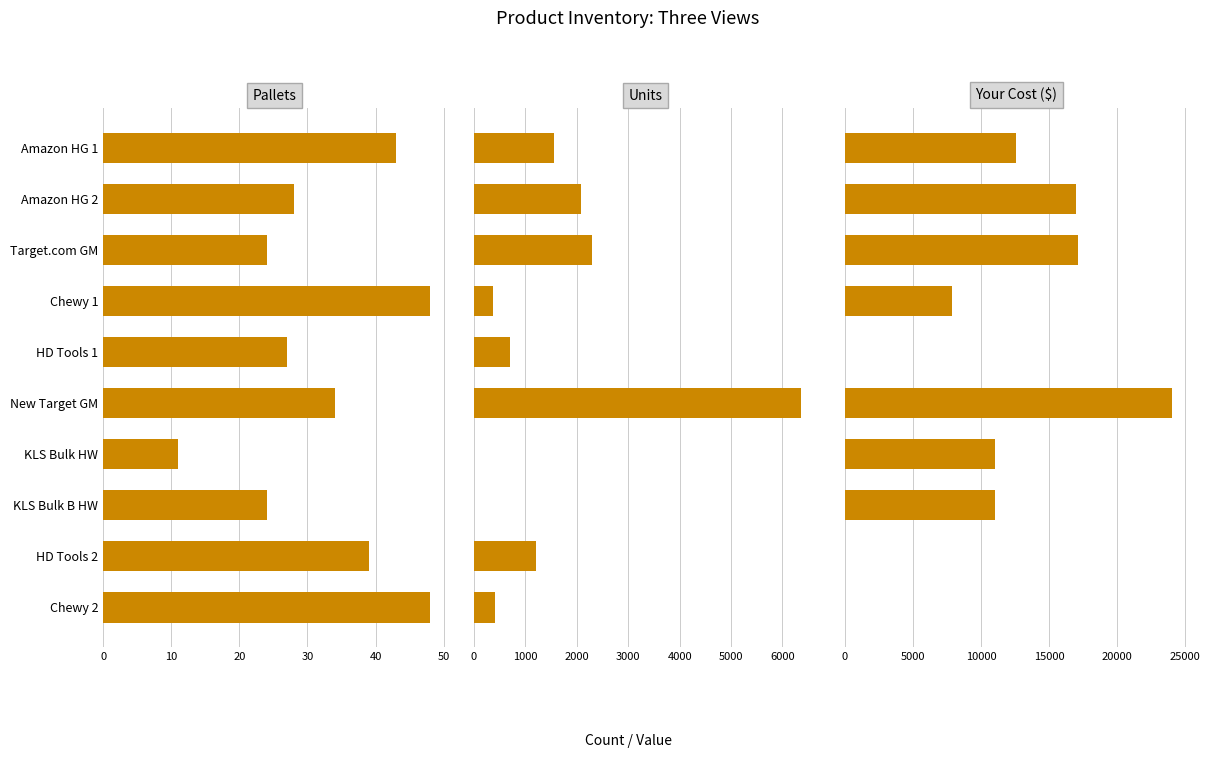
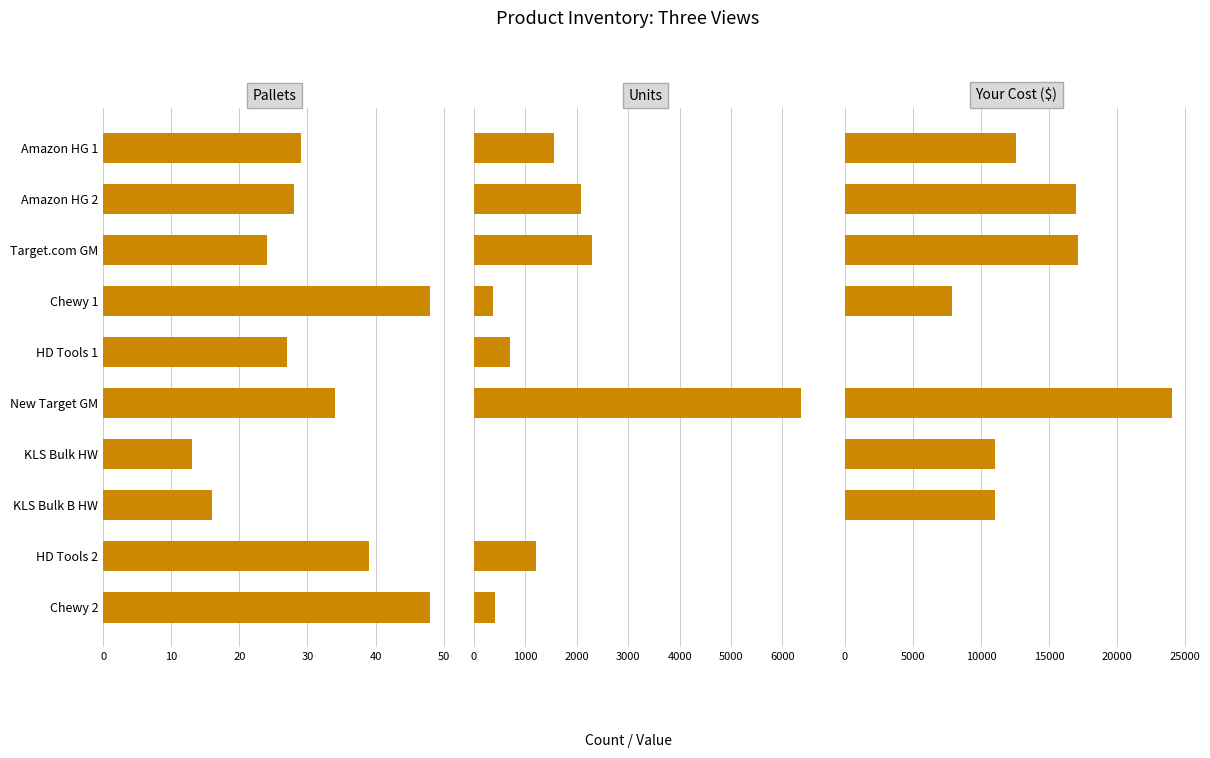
  {
    "Pallets": {
-     "Amazon HG 1": 43,
+     "Amazon HG 1": 29,
      "Amazon HG 2": 28,
      "Target.com GM": 24,
      "Chewy 1": 48,
      "HD Tools 1": 27,
      "New Target GM": 34,
-     "KLS Bulk HW": 11,
-     "KLS Bulk B HW": 24,
+     "KLS Bulk HW": 13,
+     "KLS Bulk B HW": 16,
      "HD Tools 2": 39,
      "Chewy 2": 48
    }
  }
